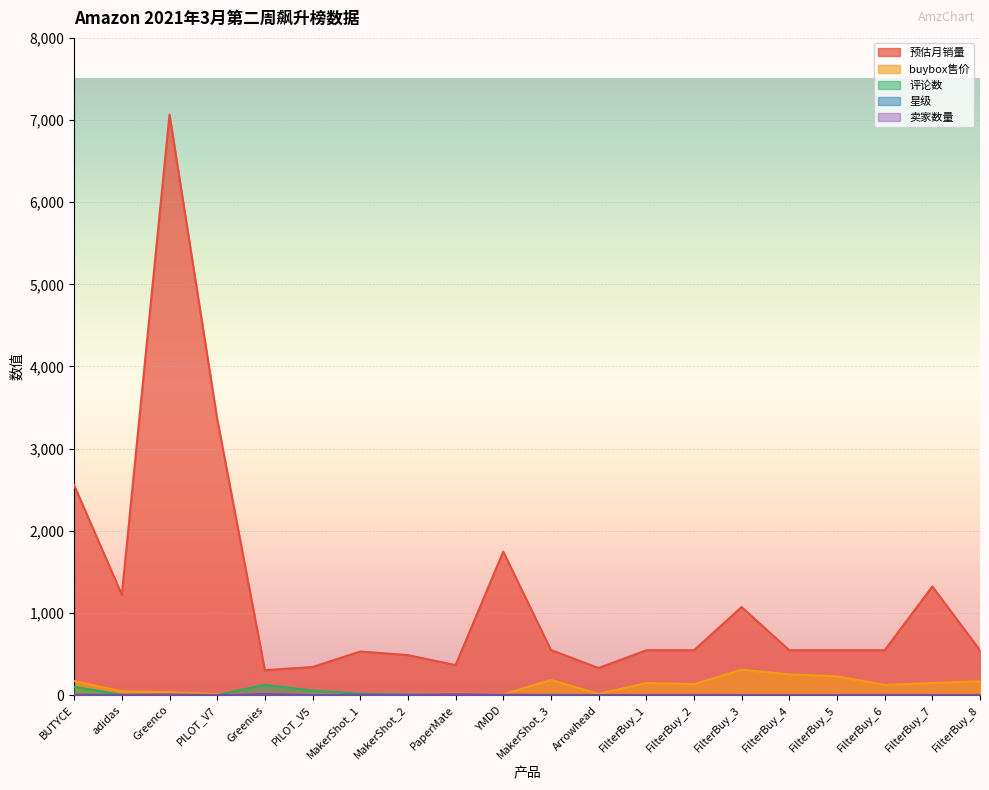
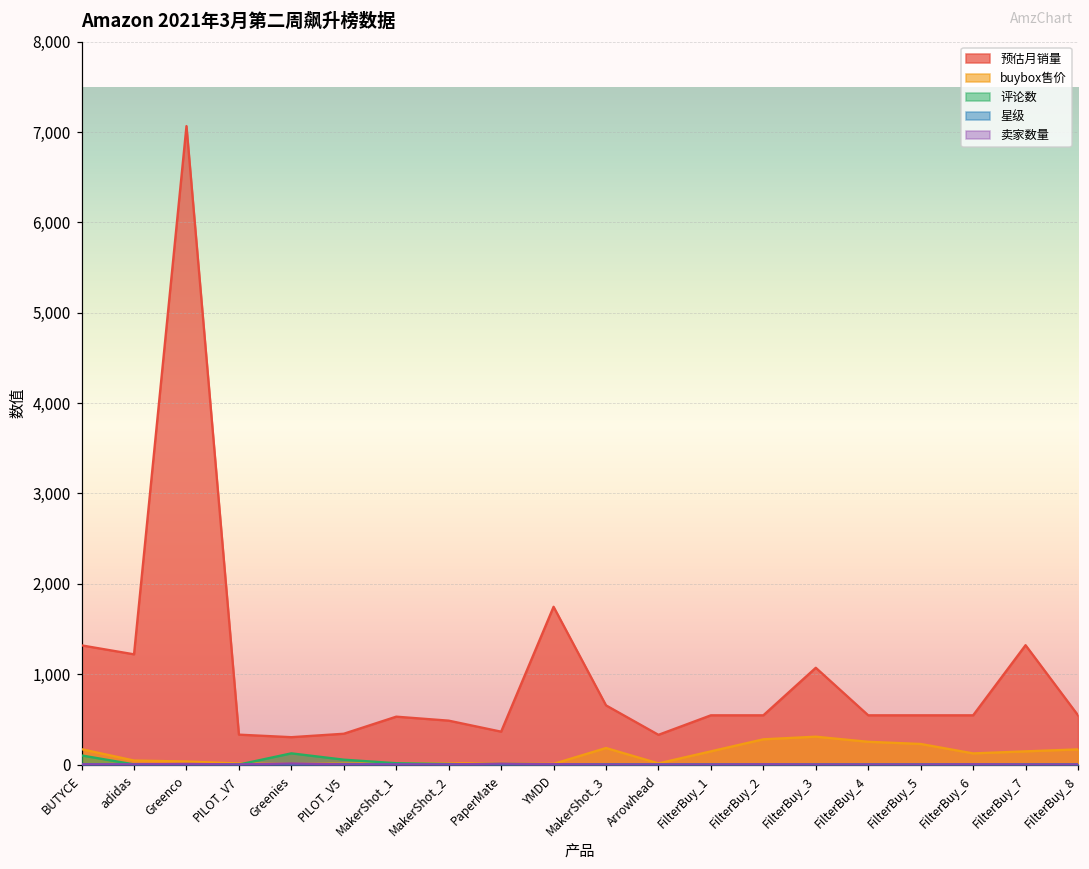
  {
    "预估月销量": {
-     "BUTYCE": "2,600",
+     "BUTYCE": "1,300",
      "adidas": "1,200",
      "Greenco": "7,100",
-     "PILOT_V7": "3,400",
+     "PILOT_V7": "300",
      "Greenies": "300",
      "PILOT_V5": "300",
      "MakerShot_1": "500",
      "MakerShot_2": "500",
      "PaperMate": "400",
      "YMDD": "1,700",
-     "MakerShot_3": "500",
+     "MakerShot_3": "700",
      "Arrowhead": "300",
      "FilterBuy_1": "500",
      "FilterBuy_2": "500",
      "FilterBuy_3": "1,100",
      "FilterBuy_4": "500",
      "FilterBuy_5": "500",
      "FilterBuy_6": "500",
      "FilterBuy_7": "1,300",
      "FilterBuy_8": "500"
    },
    "buybox售价": {
      "BUTYCE": "200",
      "adidas": "0",
      "MakerShot_3": "200",
      "FilterBuy_1": "100",
-     "FilterBuy_2": "100",
+     "FilterBuy_2": "300",
      "FilterBuy_3": "300",
      "FilterBuy_4": "300",
      "FilterBuy_5": "200",
      "FilterBuy_6": "100",
      "FilterBuy_7": "100",
      "FilterBuy_8": "200"
    },
    "评论数": {
      "BUTYCE": "100",
      "Greenies": "100",
      "PILOT_V5": "100"
    }
  }
